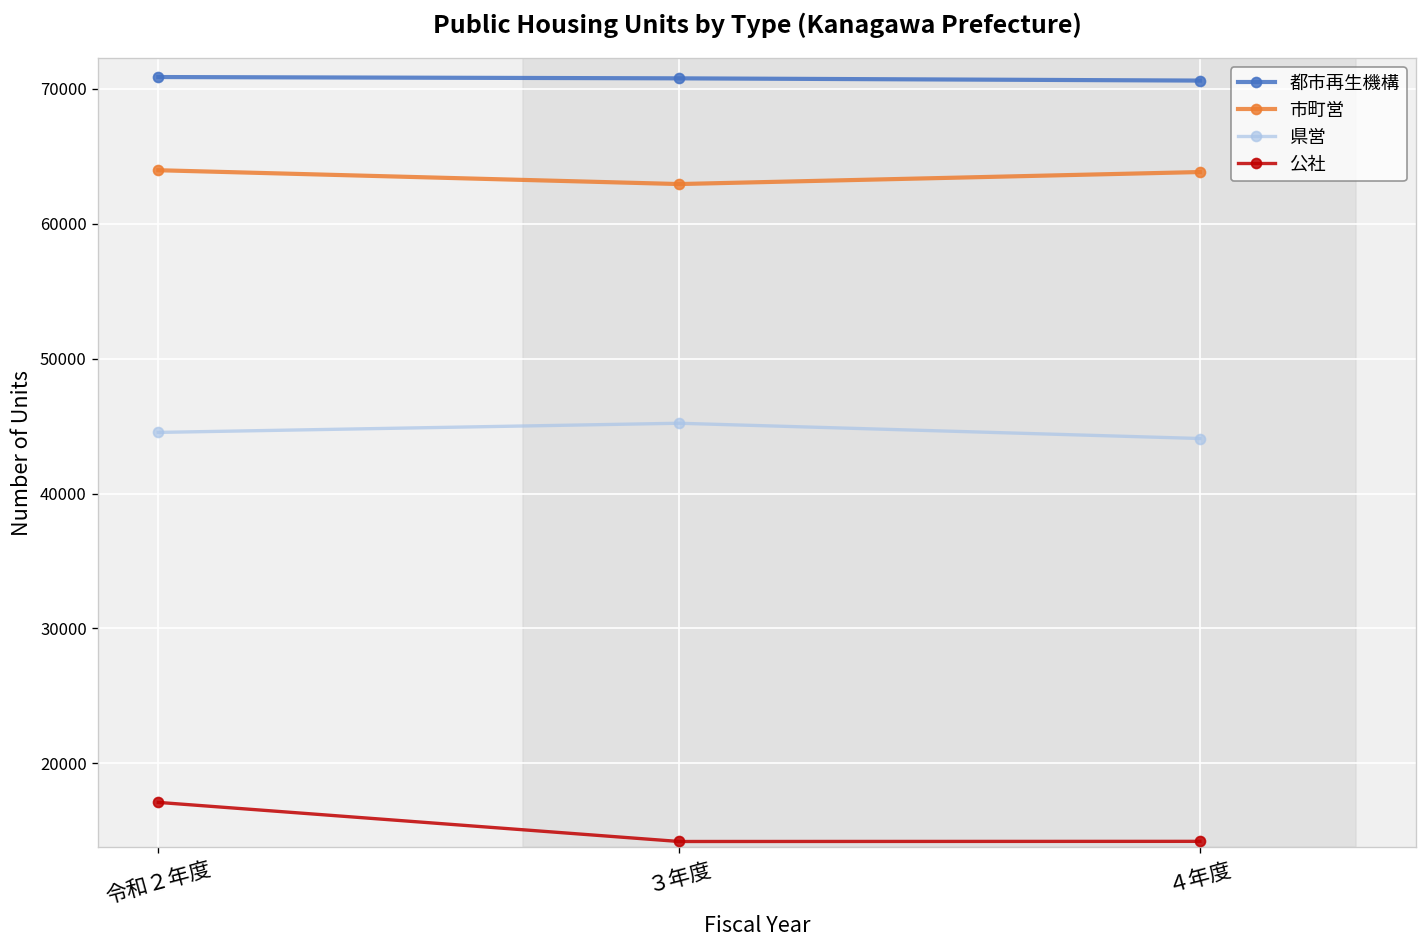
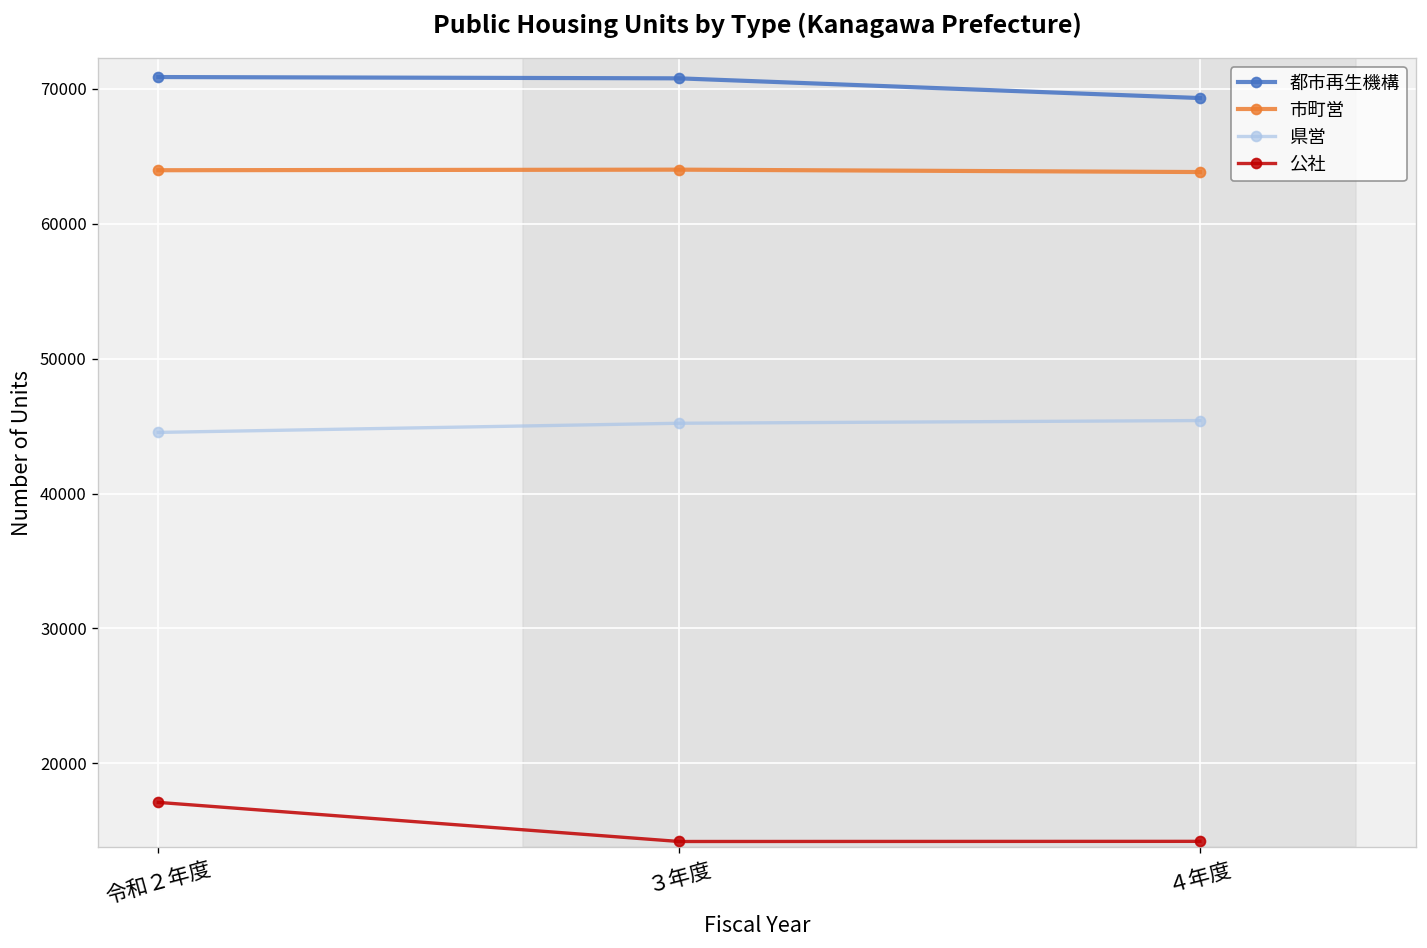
  {
    "都市再生機構": {
      "令和２年度": 70900,
      "３年度": 70800,
-     "４年度": 70600
+     "４年度": 69300
    },
    "市町営": {
      "令和２年度": 64000,
-     "３年度": 62900,
+     "３年度": 64000,
      "４年度": 63800
    },
    "県営": {
      "令和２年度": 44500,
      "３年度": 45200,
-     "４年度": 44100
+     "４年度": 45400
    },
    "公社": {
      "令和２年度": 17100,
      "３年度": 14200,
      "４年度": 14200
    }
  }
